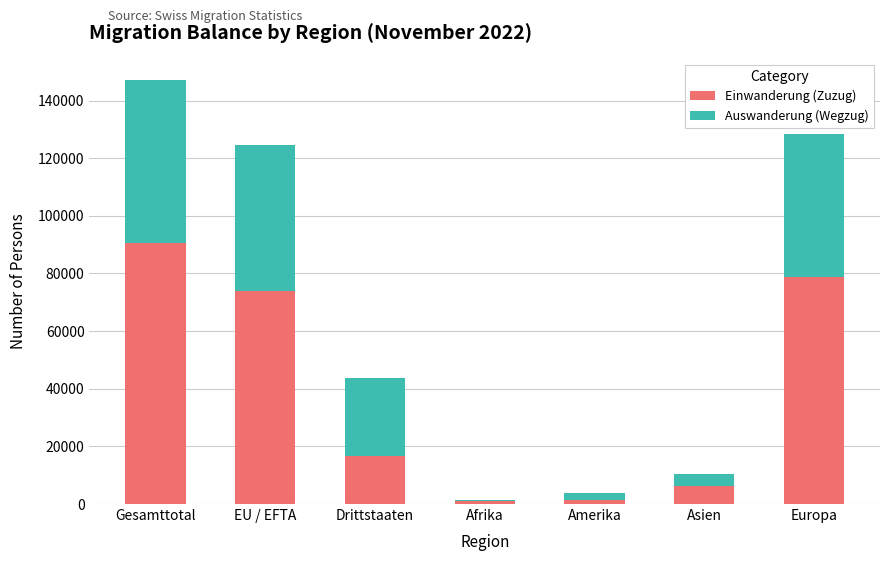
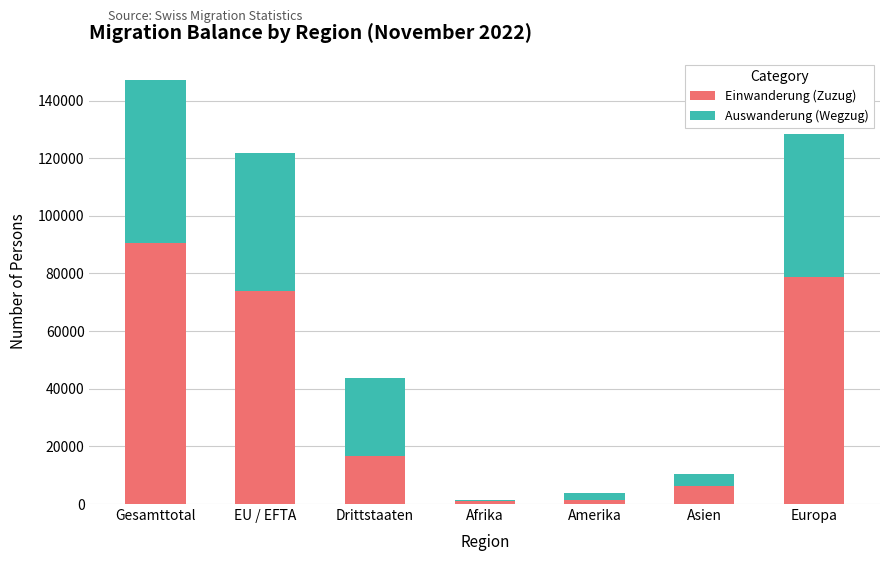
  {
    "Einwanderung (Zuzug)": {
      "Gesamttotal": 91000,
      "EU / EFTA": 74000,
      "Drittstaaten": 17000,
      "Afrika": 1000,
      "Amerika": 1000,
      "Asien": 6000,
      "Europa": 79000
    },
    "Auswanderung (Wegzug)": {
      "Gesamttotal": 57000,
-     "EU / EFTA": 51000,
+     "EU / EFTA": 48000,
      "Drittstaaten": 27000,
      "Amerika": 2000,
      "Asien": 4000,
      "Europa": 50000
    }
  }
